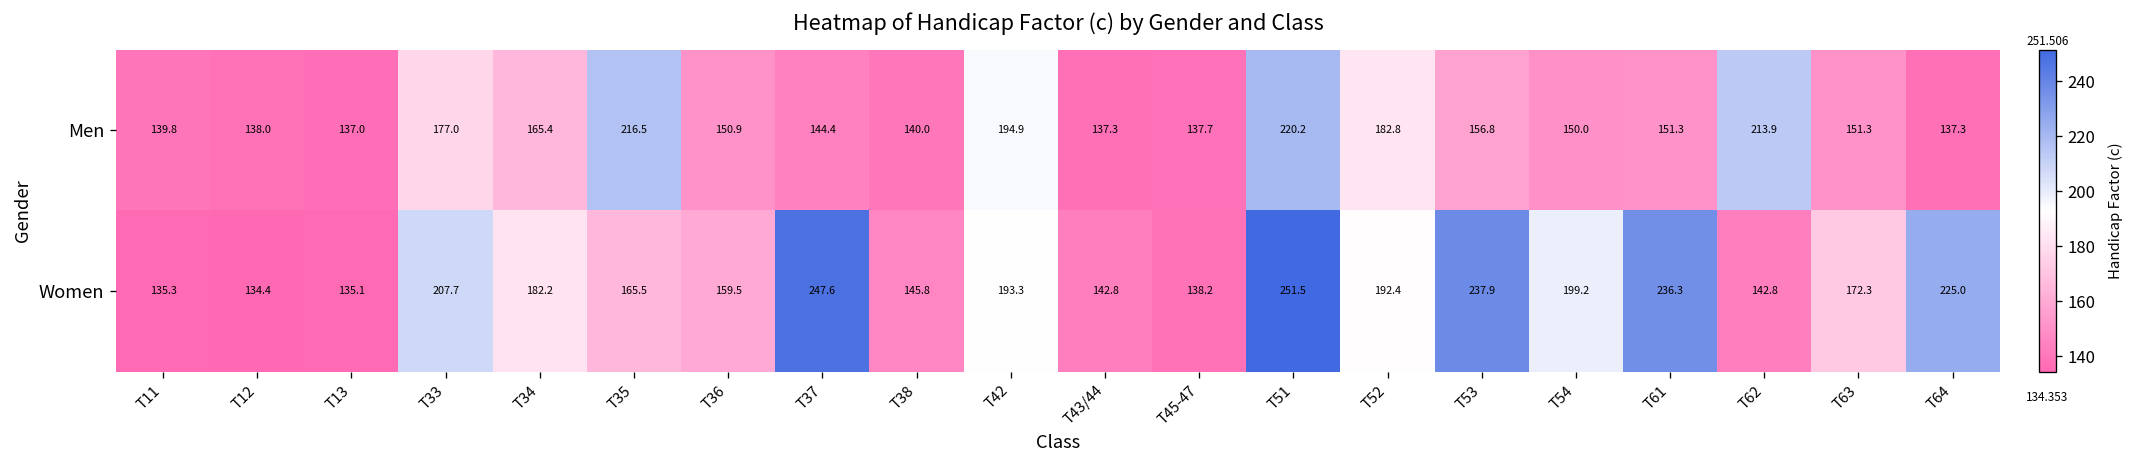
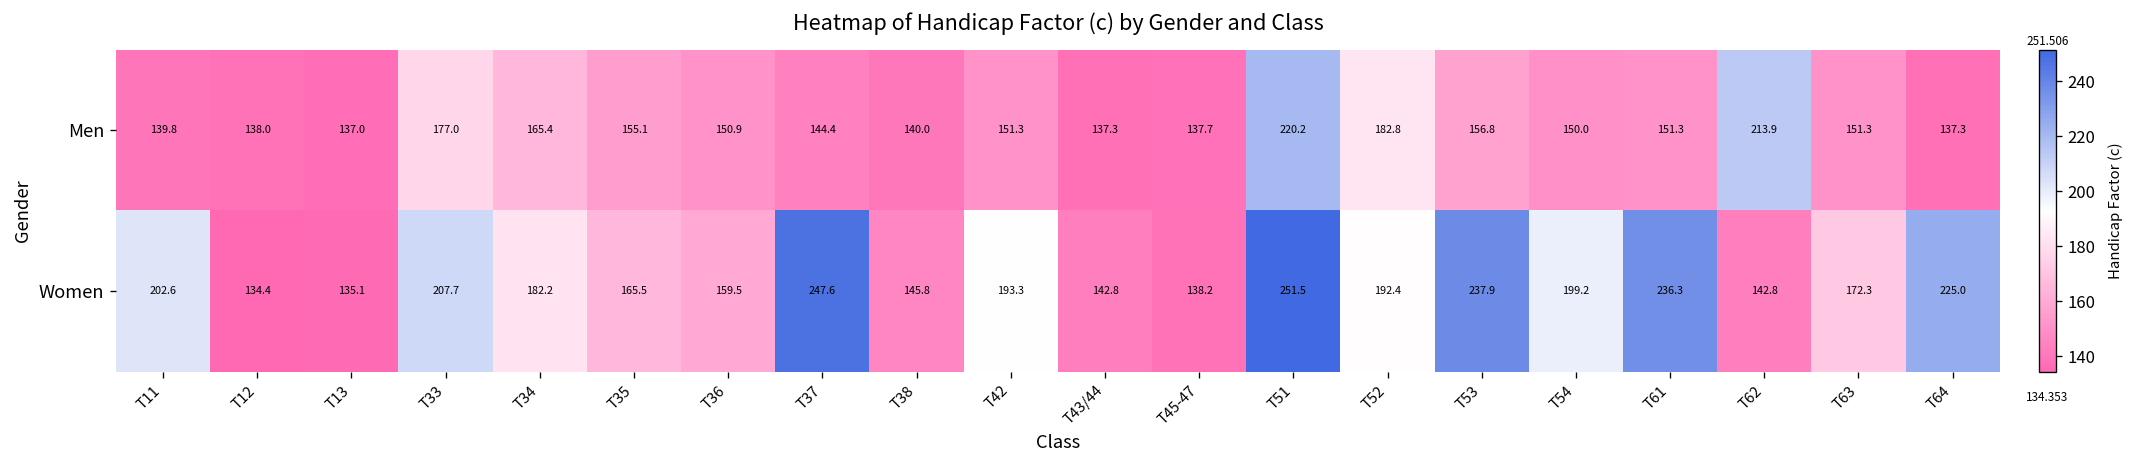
  {
    "Men": {
      "T11": 139.8,
      "T12": 138.0,
      "T13": 137.0,
      "T33": 177.0,
      "T34": 165.4,
-     "T35": 216.5,
+     "T35": 155.1,
      "T36": 150.9,
      "T37": 144.4,
      "T38": 140.0,
-     "T42": 194.9,
+     "T42": 151.3,
      "T43/44": 137.3,
      "T45-47": 137.7,
      "T51": 220.2,
      "T52": 182.8,
      "T53": 156.8,
      "T54": 150.0,
      "T61": 151.3,
      "T62": 213.9,
      "T63": 151.3,
      "T64": 137.3
    },
    "Women": {
-     "T11": 135.3,
+     "T11": 202.6,
      "T12": 134.4,
      "T13": 135.1,
      "T33": 207.7,
      "T34": 182.2,
      "T35": 165.5,
      "T36": 159.5,
      "T37": 247.6,
      "T38": 145.8,
      "T42": 193.3,
      "T43/44": 142.8,
      "T45-47": 138.2,
      "T51": 251.5,
      "T52": 192.4,
      "T53": 237.9,
      "T54": 199.2,
      "T61": 236.3,
      "T62": 142.8,
      "T63": 172.3,
      "T64": 225.0
    }
  }
